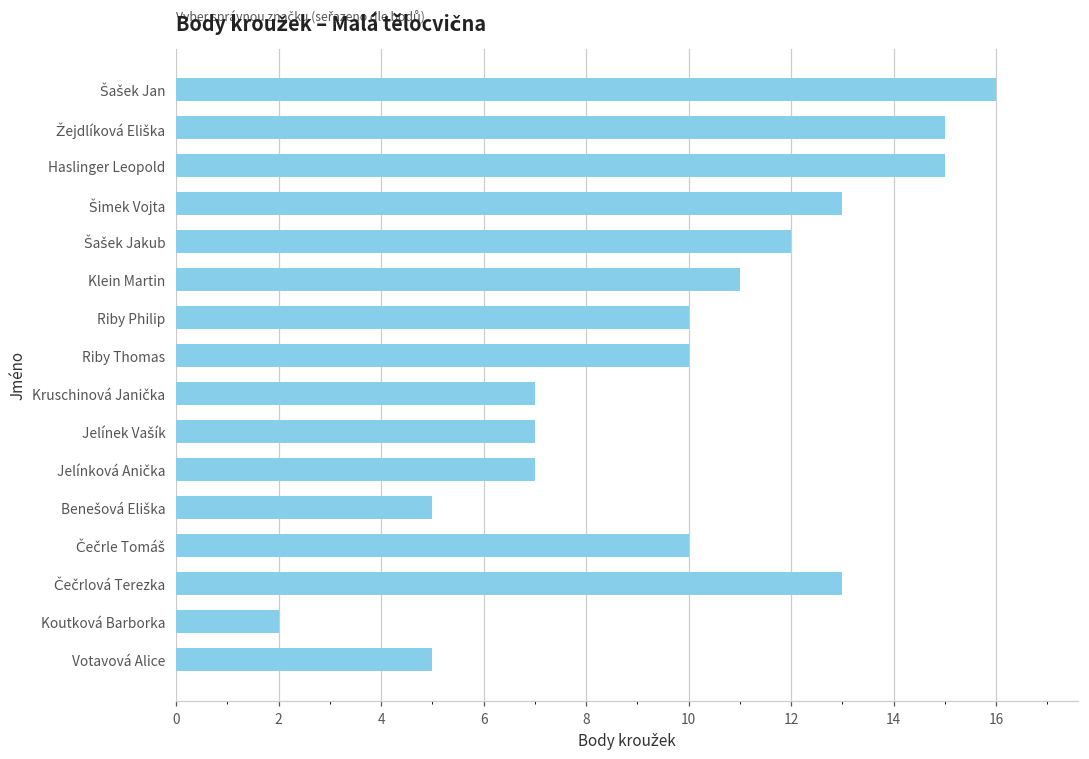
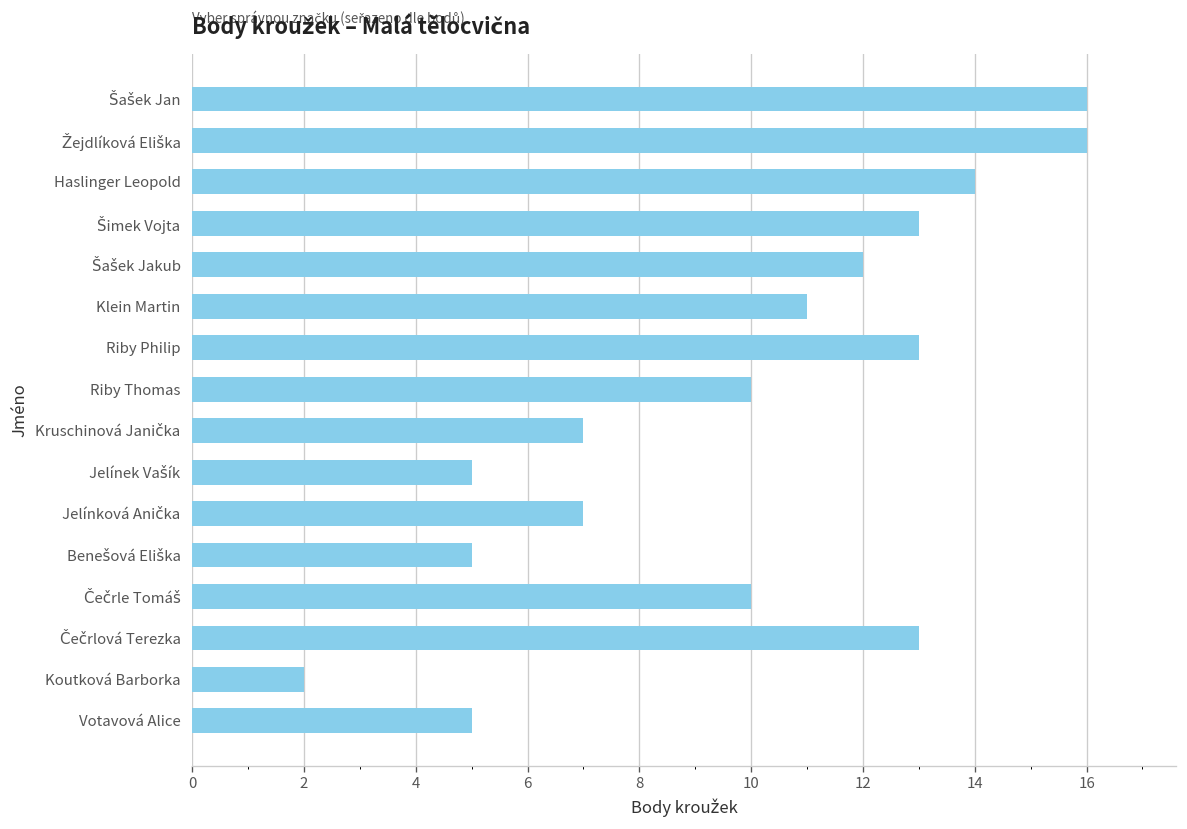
  {
    "Šašek Jan": 16,
-   "Žejdlíková Eliška": 15,
-   "Haslinger Leopold": 15,
+   "Žejdlíková Eliška": 16,
+   "Haslinger Leopold": 14,
    "Šimek Vojta": 13,
    "Šašek Jakub": 12,
    "Klein Martin": 11,
-   "Riby Philip": 10,
+   "Riby Philip": 13,
    "Riby Thomas": 10,
    "Kruschinová Janička": 7,
-   "Jelínek Vašík": 7,
+   "Jelínek Vašík": 5,
    "Jelínková Anička": 7,
    "Benešová Eliška": 5,
    "Čečrle Tomáš": 10,
    "Čečrlová Terezka": 13,
    "Koutková Barborka": 2,
    "Votavová Alice": 5
  }
